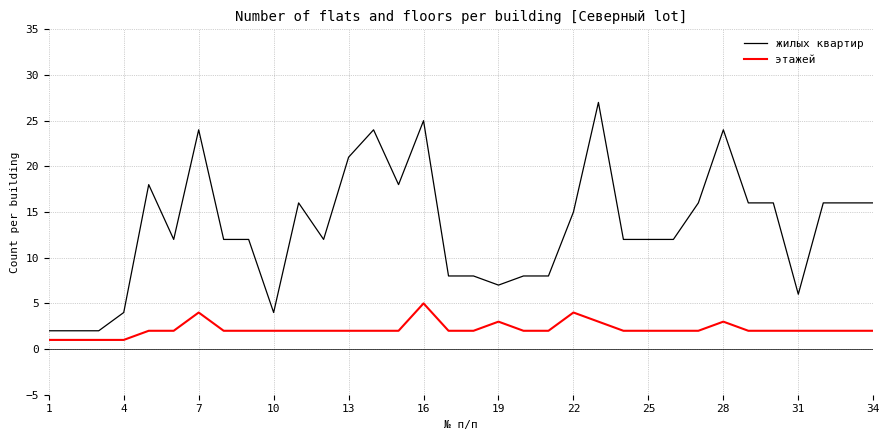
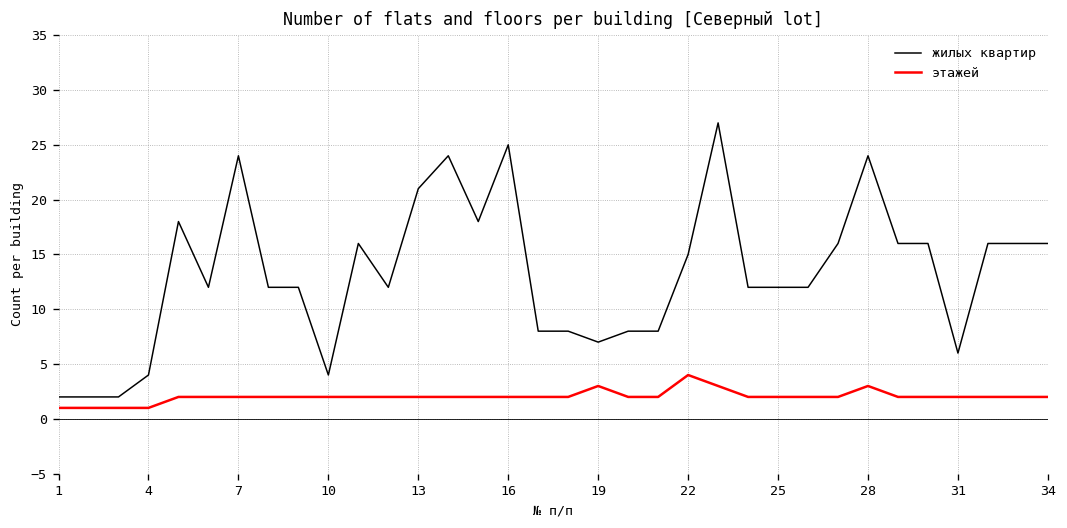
  {
    "жилых квартир": {
      "1": 2,
      "4": 4,
      "7": 24,
      "10": 4,
      "13": 21,
      "16": 25,
      "19": 7,
      "22": 15,
      "25": 12,
      "28": 24,
      "31": 6,
      "34": 16
    },
    "этажей": {
      "1": 1,
      "4": 1,
-     "7": 4,
+     "7": 2,
      "10": 2,
      "13": 2,
-     "16": 5,
+     "16": 2,
      "19": 3,
      "22": 4,
      "25": 2,
      "28": 3,
      "31": 2,
      "34": 2
    }
  }
